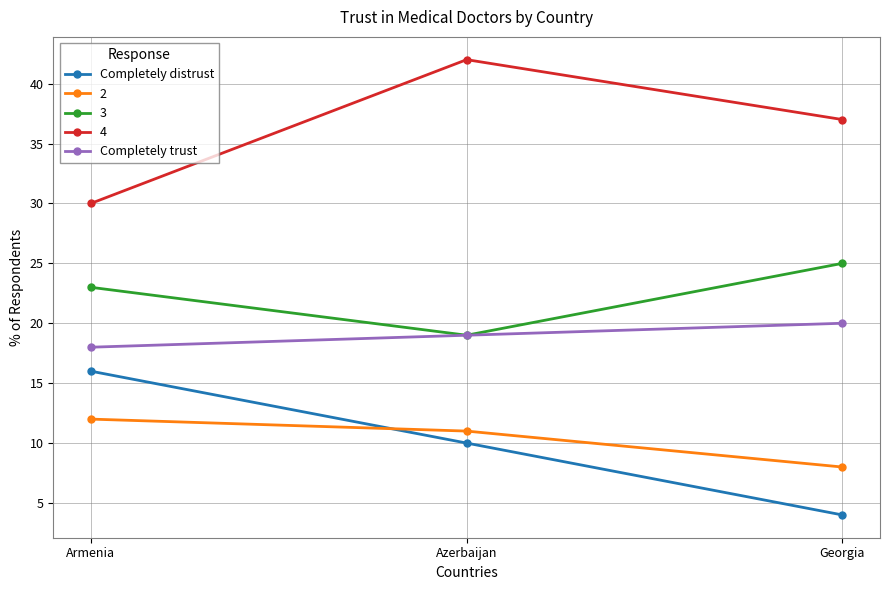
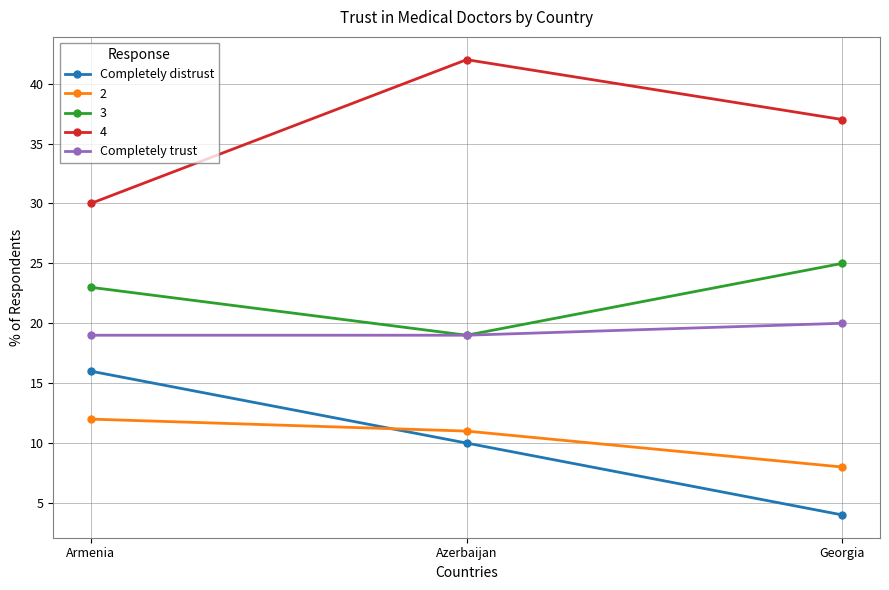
  {
    "Completely distrust": {
      "Armenia": 16,
      "Azerbaijan": 10,
      "Georgia": 4
    },
    "2": {
      "Armenia": 12,
      "Azerbaijan": 11,
      "Georgia": 8
    },
    "3": {
      "Armenia": 23,
      "Georgia": 25
    },
    "4": {
      "Armenia": 30,
      "Azerbaijan": 42,
      "Georgia": 37
    },
    "Completely trust": {
-     "Armenia": 18,
+     "Armenia": 19,
      "Georgia": 20
    }
  }
